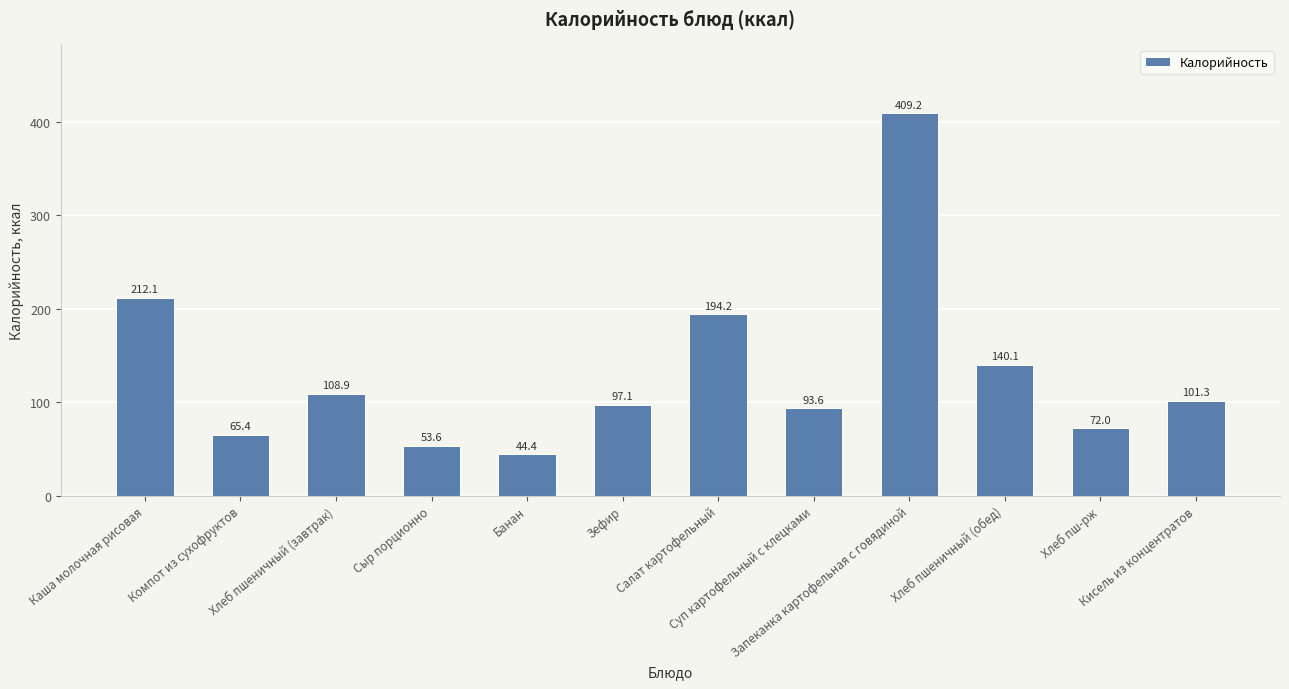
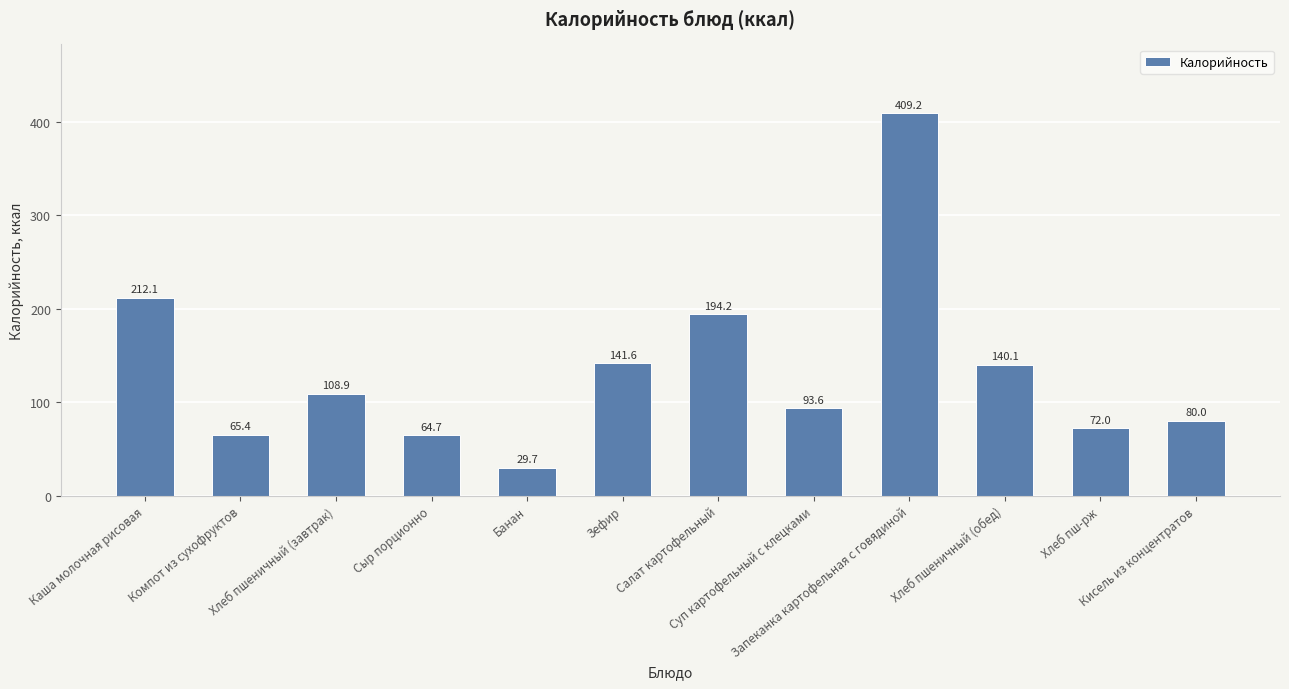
  {
    "Каша молочная рисовая": 212.1,
    "Компот из сухофруктов": 65.4,
    "Хлеб пшеничный (завтрак)": 108.9,
-   "Сыр порционно": 53.6,
-   "Банан": 44.4,
-   "Зефир": 97.1,
+   "Сыр порционно": 64.7,
+   "Банан": 29.7,
+   "Зефир": 141.6,
    "Салат картофельный": 194.2,
    "Суп картофельный с клецками": 93.6,
    "Запеканка картофельная с говядиной": 409.2,
    "Хлеб пшеничный (обед)": 140.1,
    "Хлеб пш-рж": 72.0,
-   "Кисель из концентратов": 101.3
+   "Кисель из концентратов": 80.0
  }
